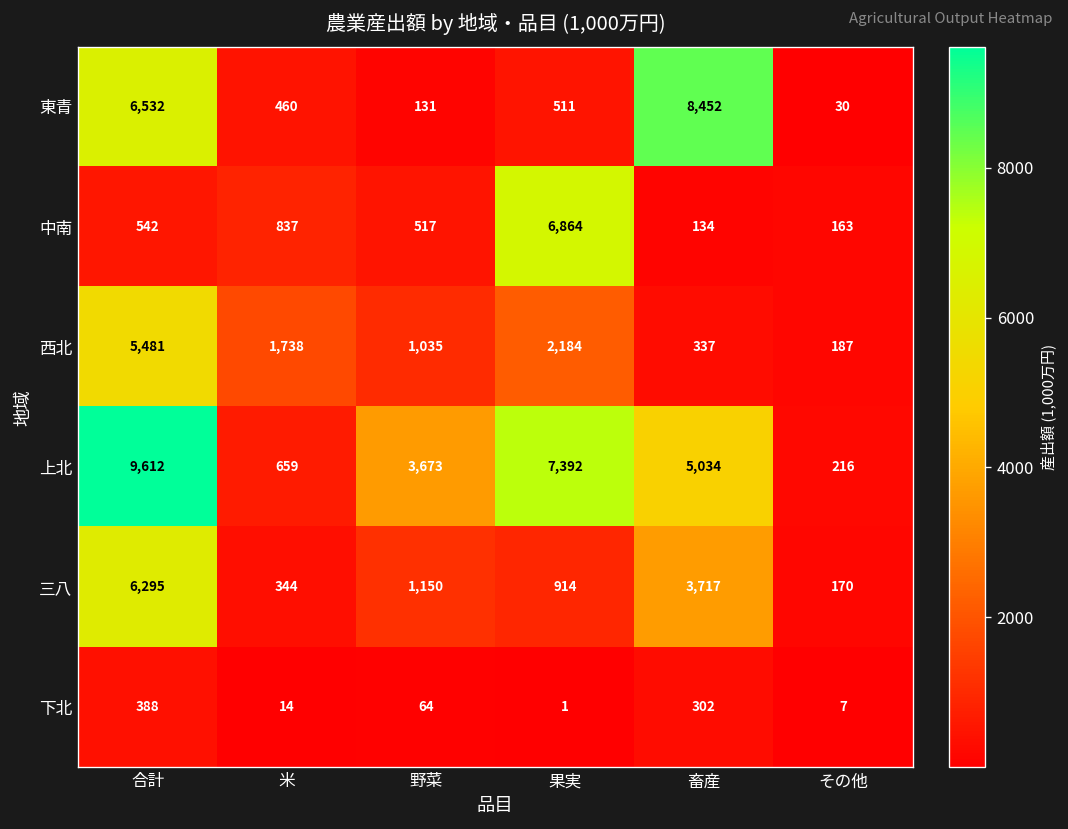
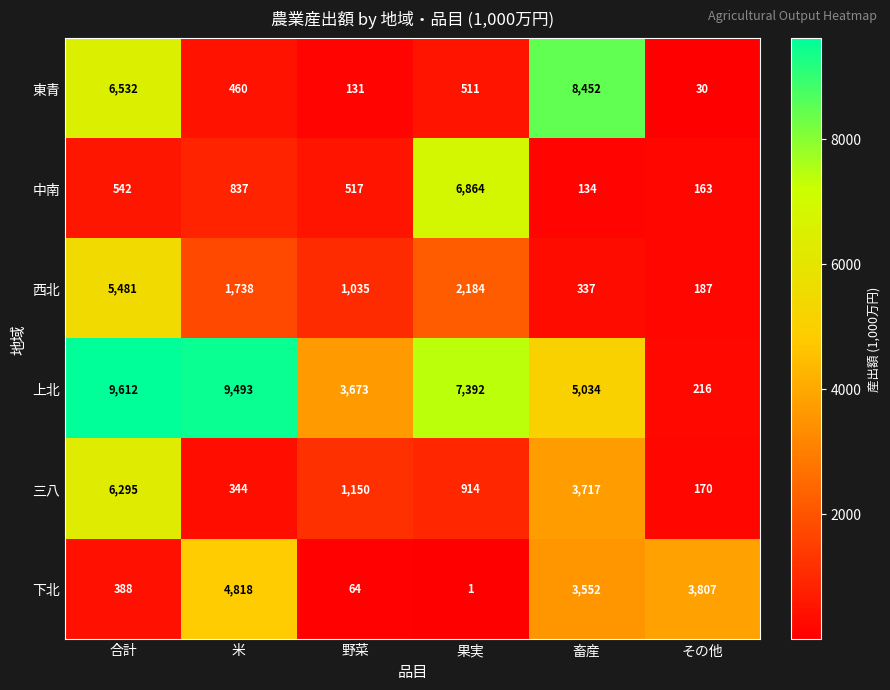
  {
    "東青": {
      "合計": "6,532",
      "米": "460",
      "野菜": "131",
      "果実": "511",
      "畜産": "8,452",
      "その他": "30"
    },
    "中南": {
      "合計": "542",
      "米": "837",
      "野菜": "517",
      "果実": "6,864",
      "畜産": "134",
      "その他": "163"
    },
    "西北": {
      "合計": "5,481",
      "米": "1,738",
      "野菜": "1,035",
      "果実": "2,184",
      "畜産": "337",
      "その他": "187"
    },
    "上北": {
      "合計": "9,612",
-     "米": "659",
+     "米": "9,493",
      "野菜": "3,673",
      "果実": "7,392",
      "畜産": "5,034",
      "その他": "216"
    },
    "三八": {
      "合計": "6,295",
      "米": "344",
      "野菜": "1,150",
      "果実": "914",
      "畜産": "3,717",
      "その他": "170"
    },
    "下北": {
      "合計": "388",
-     "米": "14",
+     "米": "4,818",
      "野菜": "64",
      "果実": "1",
-     "畜産": "302",
-     "その他": "7"
+     "畜産": "3,552",
+     "その他": "3,807"
    }
  }
